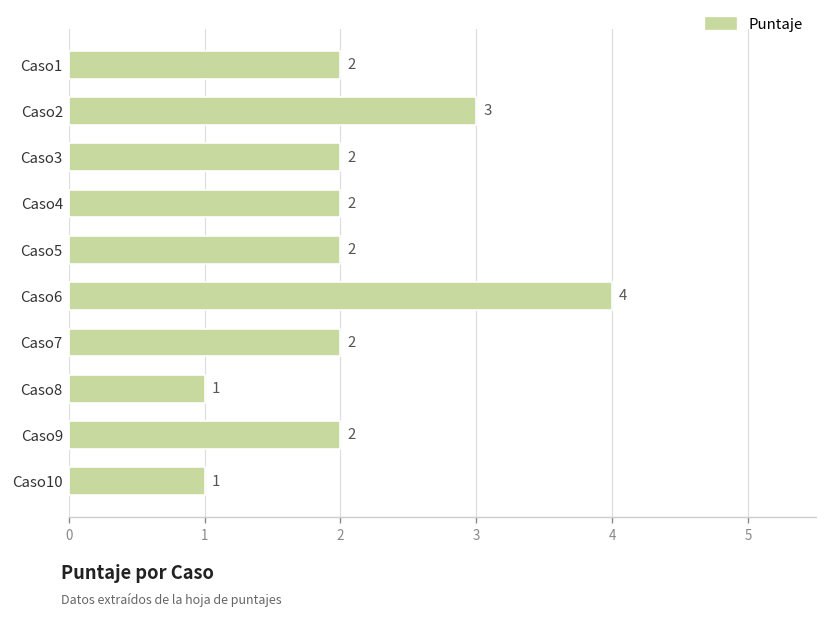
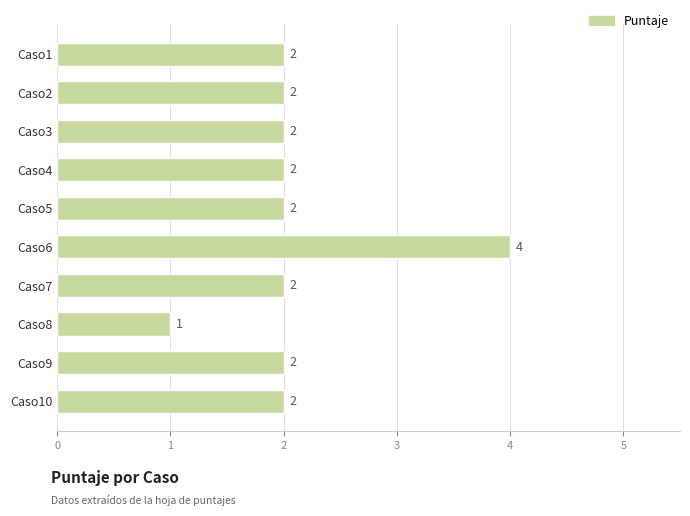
  {
    "Caso1": 2,
-   "Caso2": 3,
+   "Caso2": 2,
    "Caso3": 2,
    "Caso4": 2,
    "Caso5": 2,
    "Caso6": 4,
    "Caso7": 2,
    "Caso8": 1,
    "Caso9": 2,
-   "Caso10": 1
+   "Caso10": 2
  }
